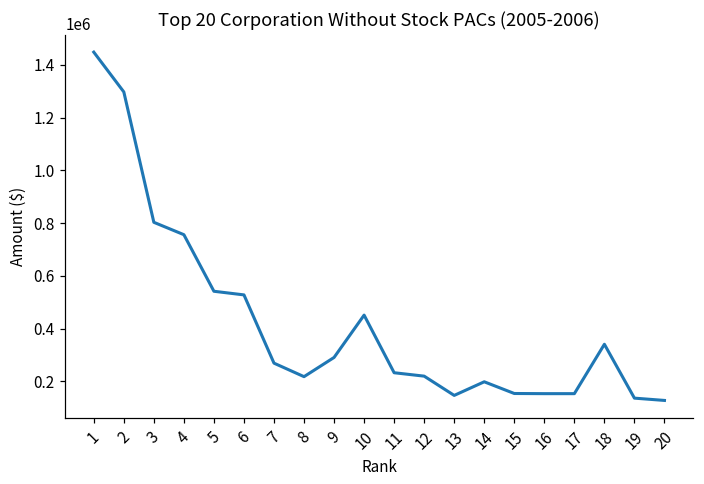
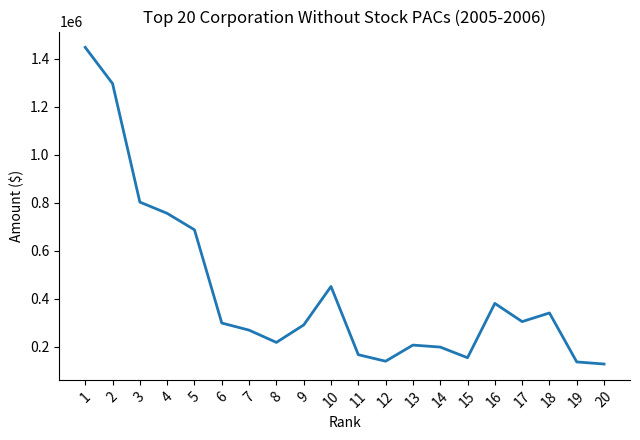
  {
    "1": 1450000,
    "2": 1300000,
    "3": 800000,
    "4": 760000,
-   "5": 540000,
-   "6": 530000,
+   "5": 690000,
+   "6": 300000,
    "7": 270000,
    "8": 220000,
    "9": 290000,
    "10": 450000,
-   "11": 230000,
-   "12": 220000,
-   "13": 150000,
+   "11": 170000,
+   "12": 140000,
+   "13": 210000,
    "14": 200000,
    "15": 150000,
-   "16": 150000,
-   "17": 150000,
+   "16": 380000,
+   "17": 300000,
    "18": 340000,
    "19": 140000,
    "20": 130000
  }
